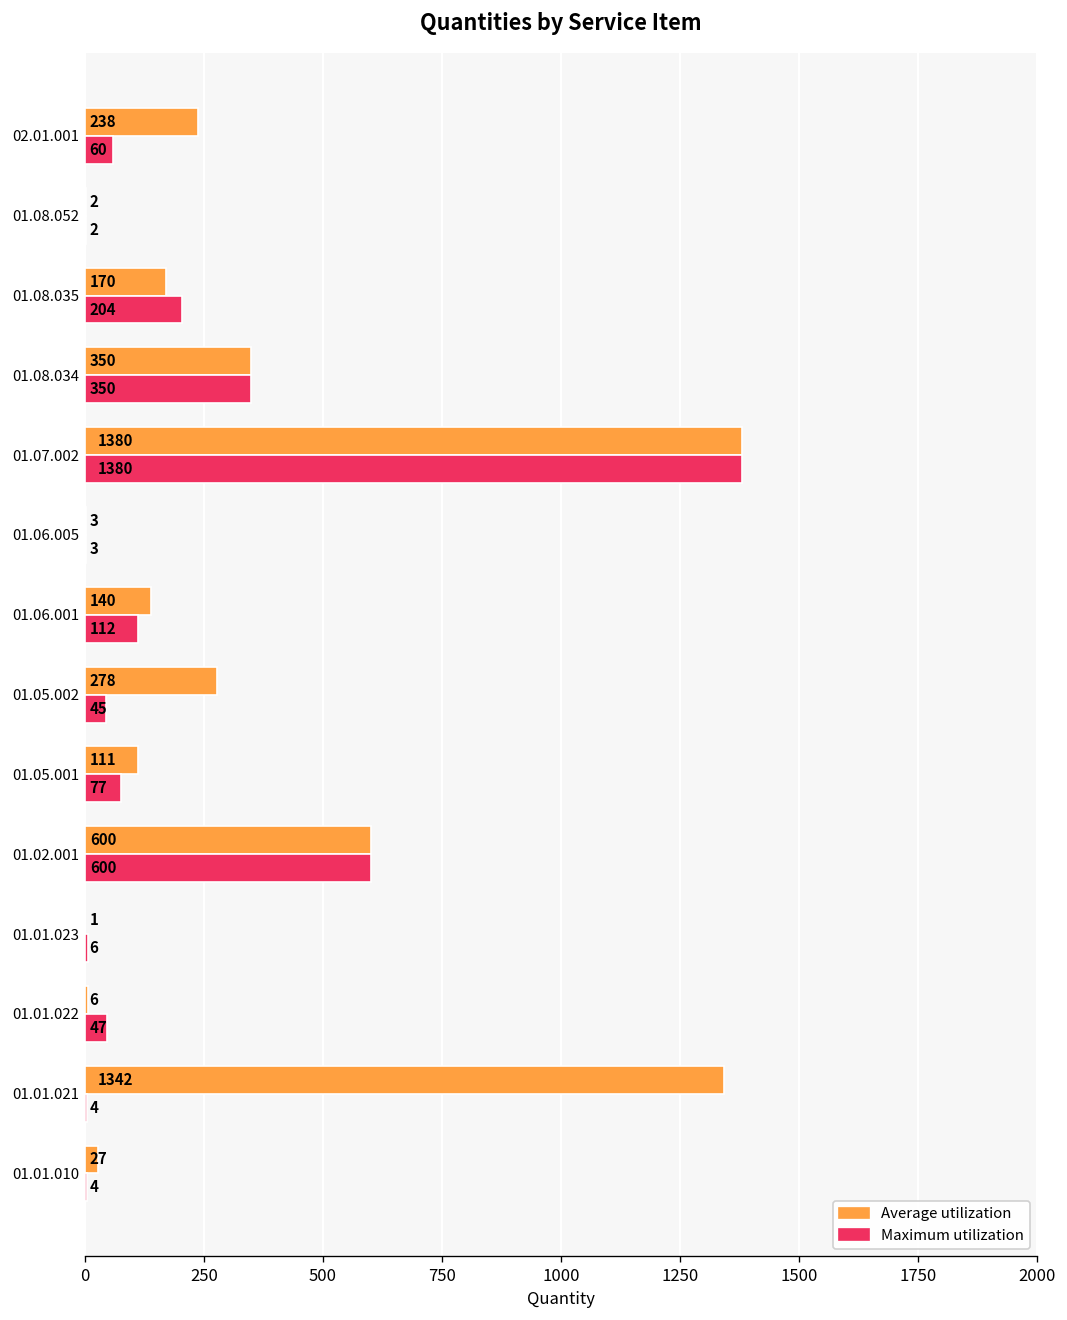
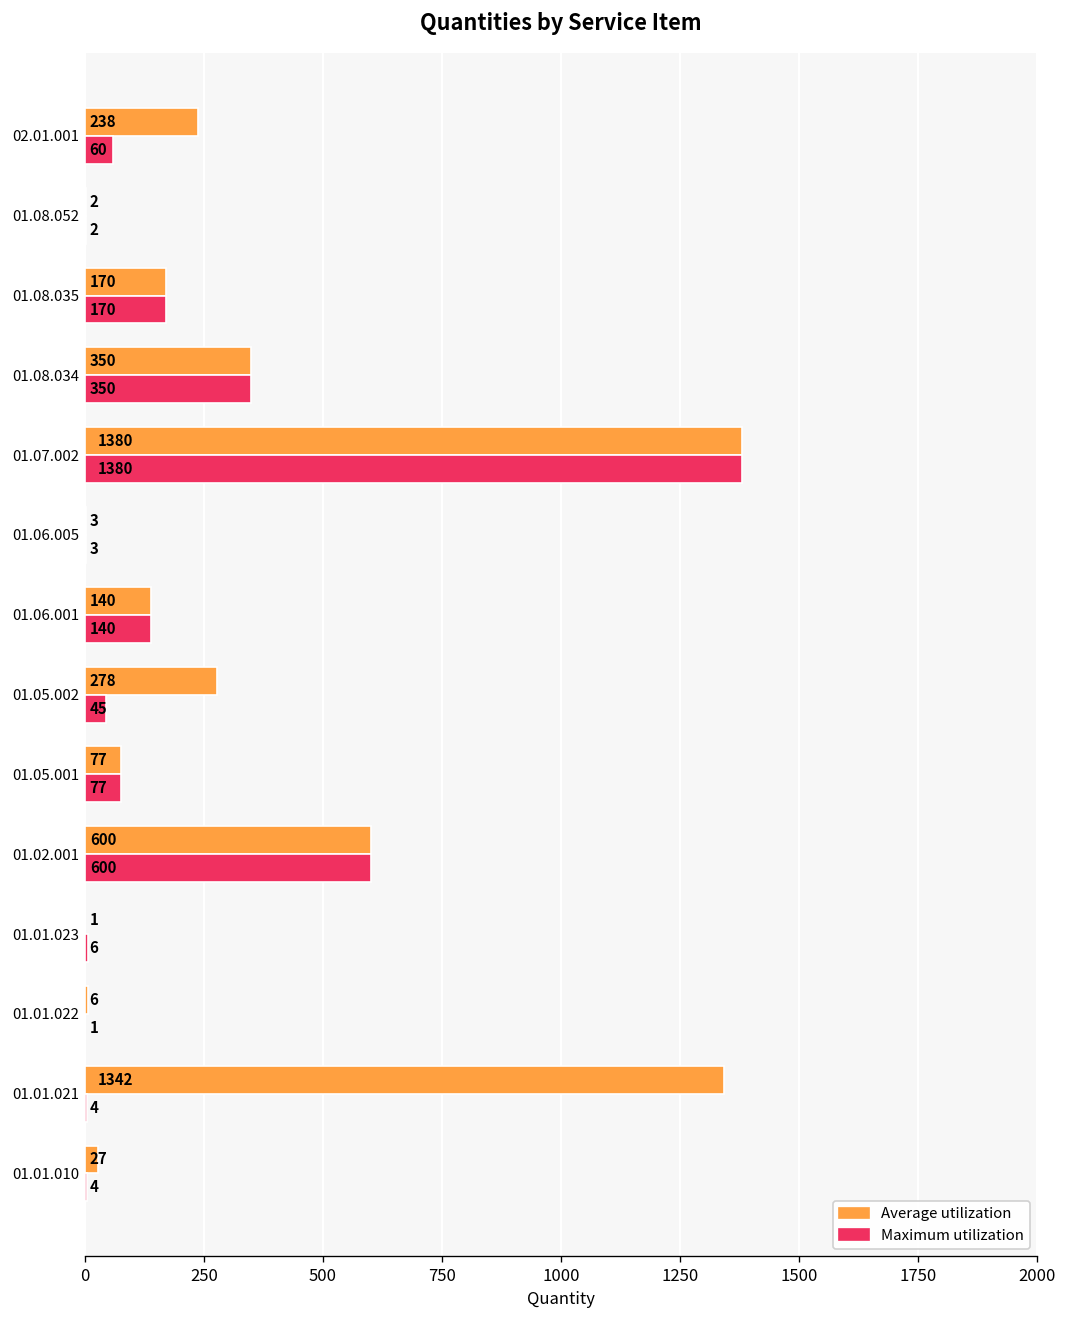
  {
    "Average utilization": {
      "02.01.001": 238,
      "01.08.052": 2,
      "01.08.035": 170,
      "01.08.034": 350,
      "01.07.002": 1380,
      "01.06.005": 3,
      "01.06.001": 140,
      "01.05.002": 278,
-     "01.05.001": 111,
+     "01.05.001": 77,
      "01.02.001": 600,
      "01.01.023": 1,
      "01.01.022": 6,
      "01.01.021": 1342,
      "01.01.010": 27
    },
    "Maximum utilization": {
      "02.01.001": 60,
      "01.08.052": 2,
-     "01.08.035": 204,
+     "01.08.035": 170,
      "01.08.034": 350,
      "01.07.002": 1380,
      "01.06.005": 3,
-     "01.06.001": 112,
+     "01.06.001": 140,
      "01.05.002": 45,
      "01.05.001": 77,
      "01.02.001": 600,
      "01.01.023": 6,
-     "01.01.022": 47,
+     "01.01.022": 1,
      "01.01.021": 4,
      "01.01.010": 4
    }
  }
